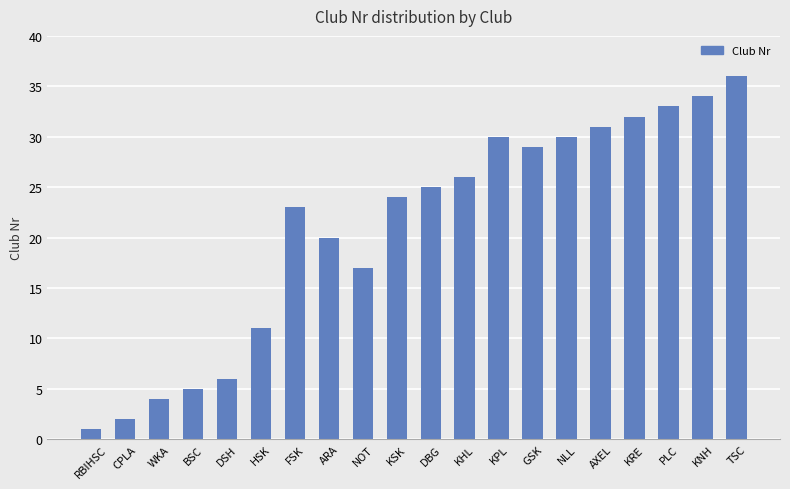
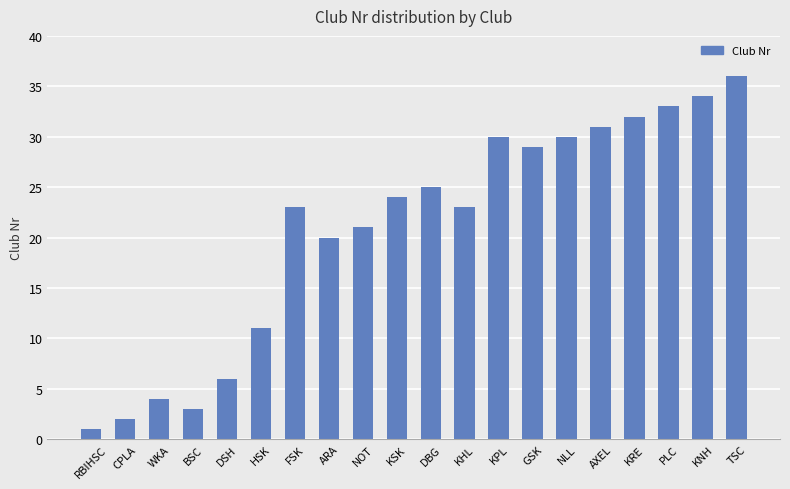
  {
    "RBIHSC": 1,
    "CPLA": 2,
    "WKA": 4,
-   "BSC": 5,
+   "BSC": 3,
    "DSH": 6,
    "HSK": 11,
    "FSK": 23,
    "ARA": 20,
-   "NOT": 17,
+   "NOT": 21,
    "KSK": 24,
    "DBG": 25,
-   "KHL": 26,
+   "KHL": 23,
    "KPL": 30,
    "GSK": 29,
    "NLL": 30,
    "AXEL": 31,
    "KRE": 32,
    "PLC": 33,
    "KNH": 34,
    "TSC": 36
  }
